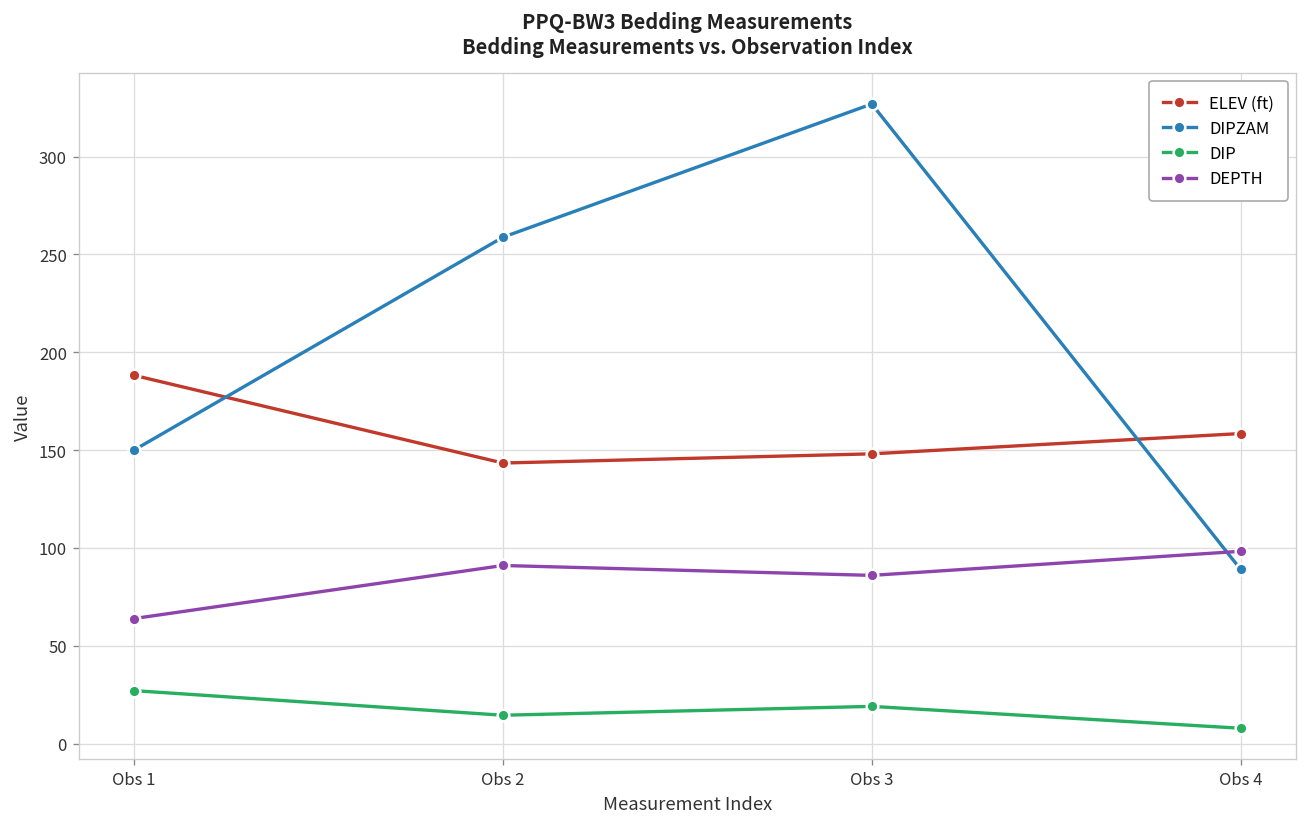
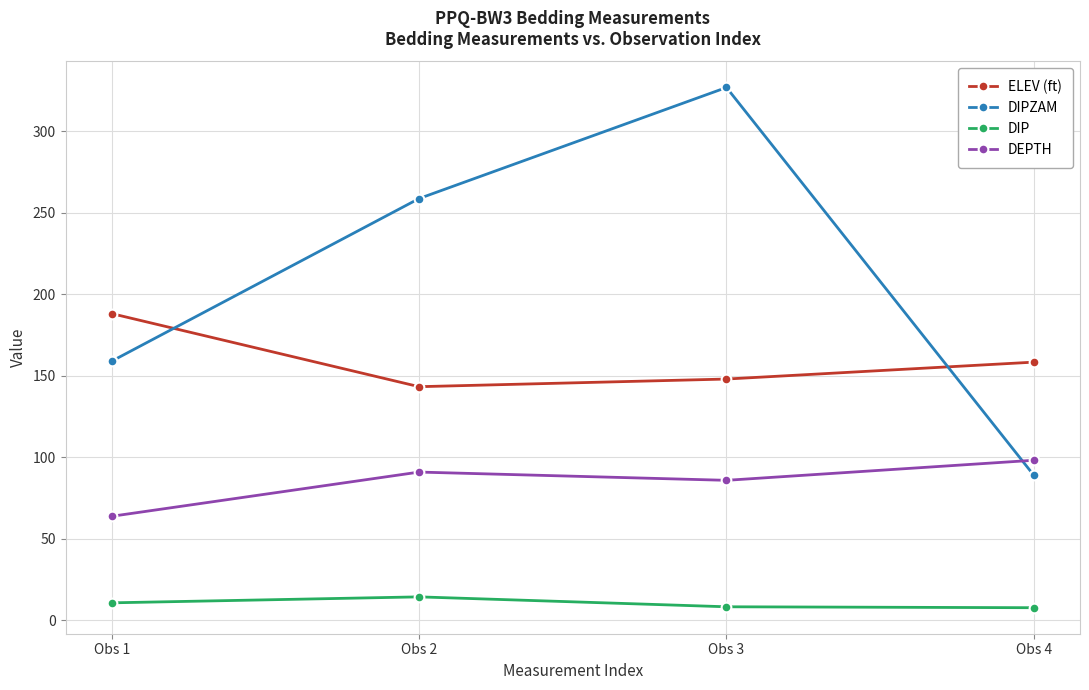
  {
    "ELEV (ft)": {
      "Obs 1": 188,
      "Obs 2": 143,
      "Obs 3": 148,
      "Obs 4": 158
    },
    "DIPZAM": {
-     "Obs 1": 150,
+     "Obs 1": 159,
      "Obs 2": 259,
      "Obs 3": 327,
      "Obs 4": 89
    },
    "DIP": {
-     "Obs 1": 27,
+     "Obs 1": 11,
      "Obs 2": 14,
-     "Obs 3": 19,
+     "Obs 3": 8,
      "Obs 4": 8
    },
    "DEPTH": {
      "Obs 1": 64,
      "Obs 2": 91,
      "Obs 3": 86,
      "Obs 4": 98
    }
  }
